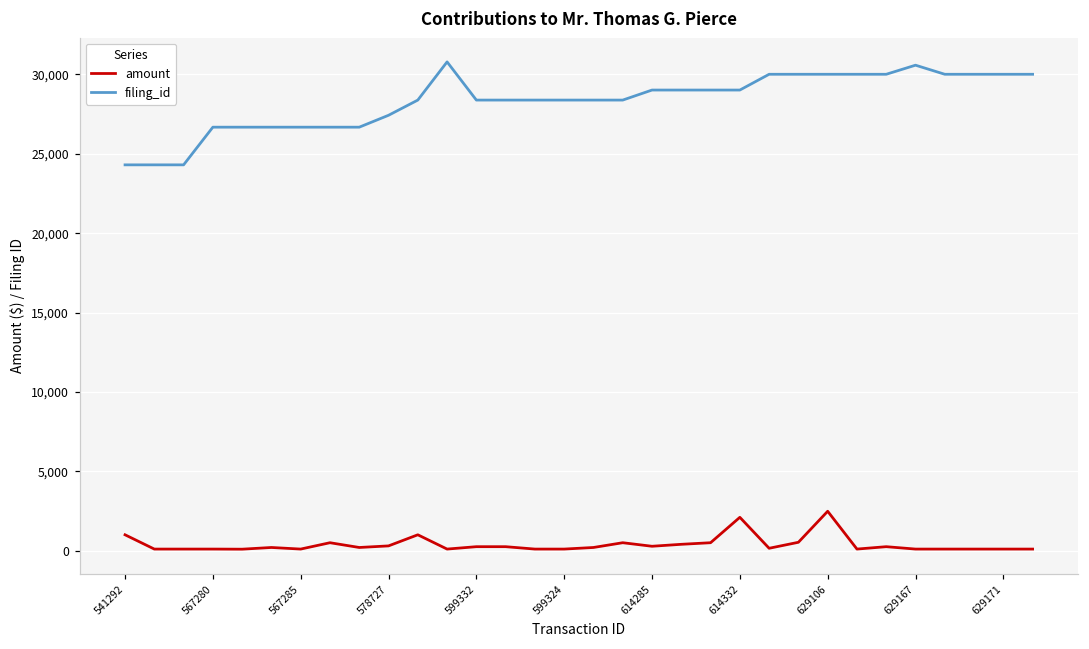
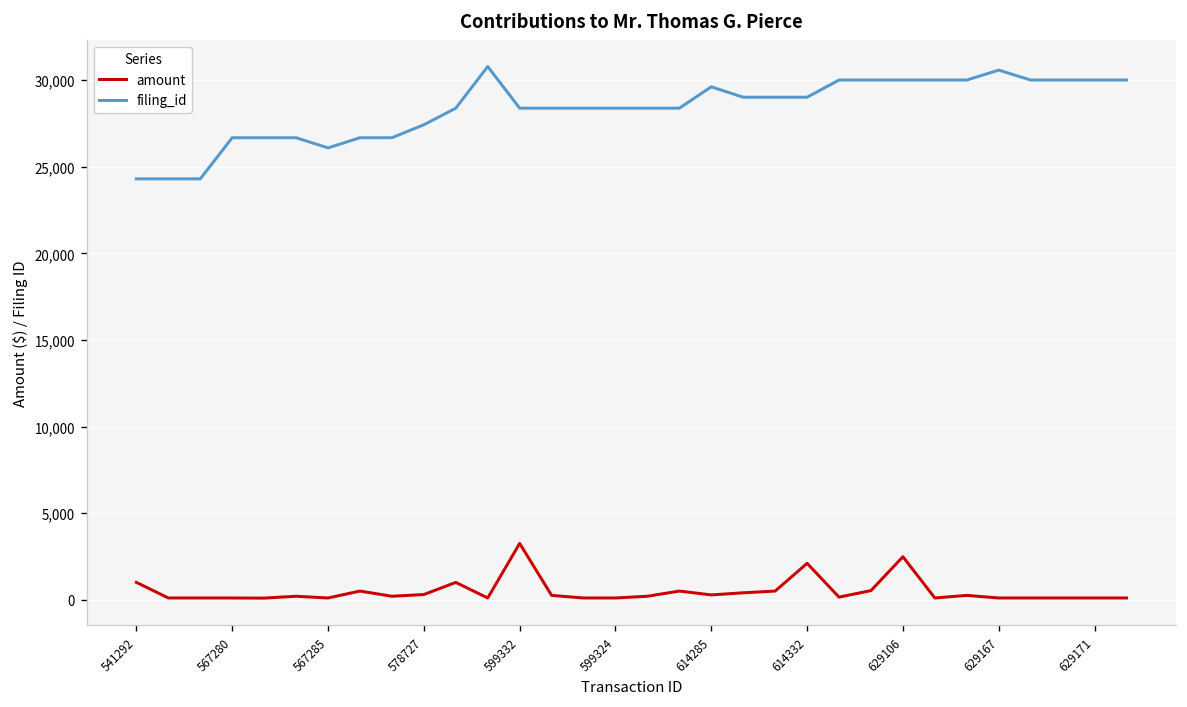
  {
    "amount": {
      "541292": "1,000",
      "567280": "100",
      "567285": "100",
      "578727": "300",
-     "599332": "300",
+     "599332": "3,300",
      "599324": "100",
      "614285": "300",
      "614332": "2,100",
      "629106": "2,500",
      "629167": "100",
      "629171": "100"
    },
    "filing_id": {
      "541292": "24,300",
      "567280": "26,700",
-     "567285": "26,700",
+     "567285": "26,100",
      "578727": "27,400",
      "599332": "28,400",
      "599324": "28,400",
-     "614285": "29,000",
+     "614285": "29,600",
      "614332": "29,000",
      "629106": "30,000",
      "629167": "30,600",
      "629171": "30,000"
    }
  }
